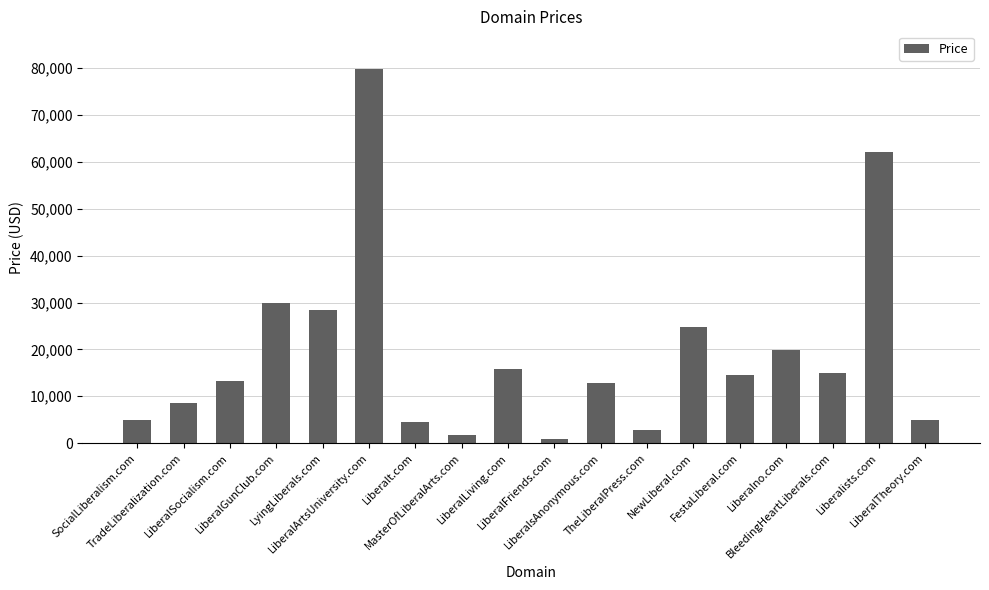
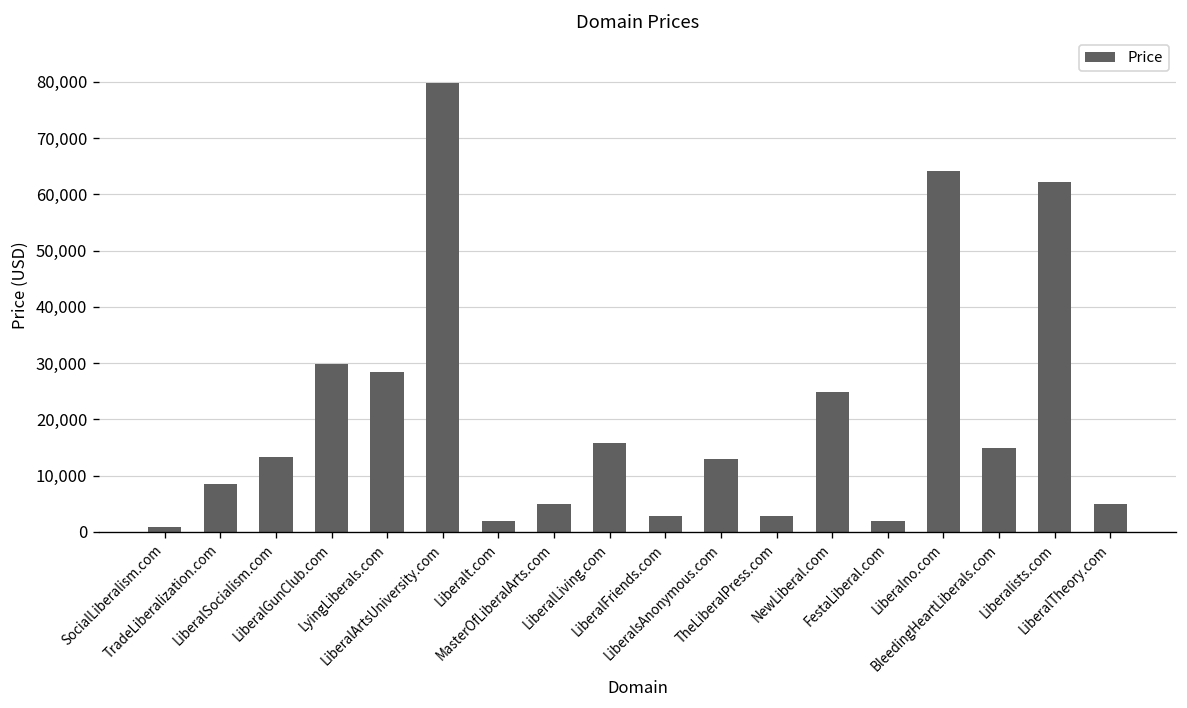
  {
-   "SocialLiberalism.com": "5,000",
+   "SocialLiberalism.com": "1,000",
    "TradeLiberalization.com": "9,000",
    "LiberalSocialism.com": "13,000",
    "LiberalGunClub.com": "30,000",
    "LyingLiberals.com": "28,000",
    "LiberalArtsUniversity.com": "80,000",
-   "Liberalt.com": "5,000",
-   "MasterOfLiberalArts.com": "2,000",
+   "Liberalt.com": "2,000",
+   "MasterOfLiberalArts.com": "5,000",
    "LiberalLiving.com": "16,000",
-   "LiberalFriends.com": "1,000",
+   "LiberalFriends.com": "3,000",
    "LiberalsAnonymous.com": "13,000",
    "TheLiberalPress.com": "3,000",
    "NewLiberal.com": "25,000",
-   "FestaLiberal.com": "15,000",
-   "Liberalno.com": "20,000",
+   "FestaLiberal.com": "2,000",
+   "Liberalno.com": "64,000",
    "BleedingHeartLiberals.com": "15,000",
    "Liberalists.com": "62,000",
    "LiberalTheory.com": "5,000"
  }
